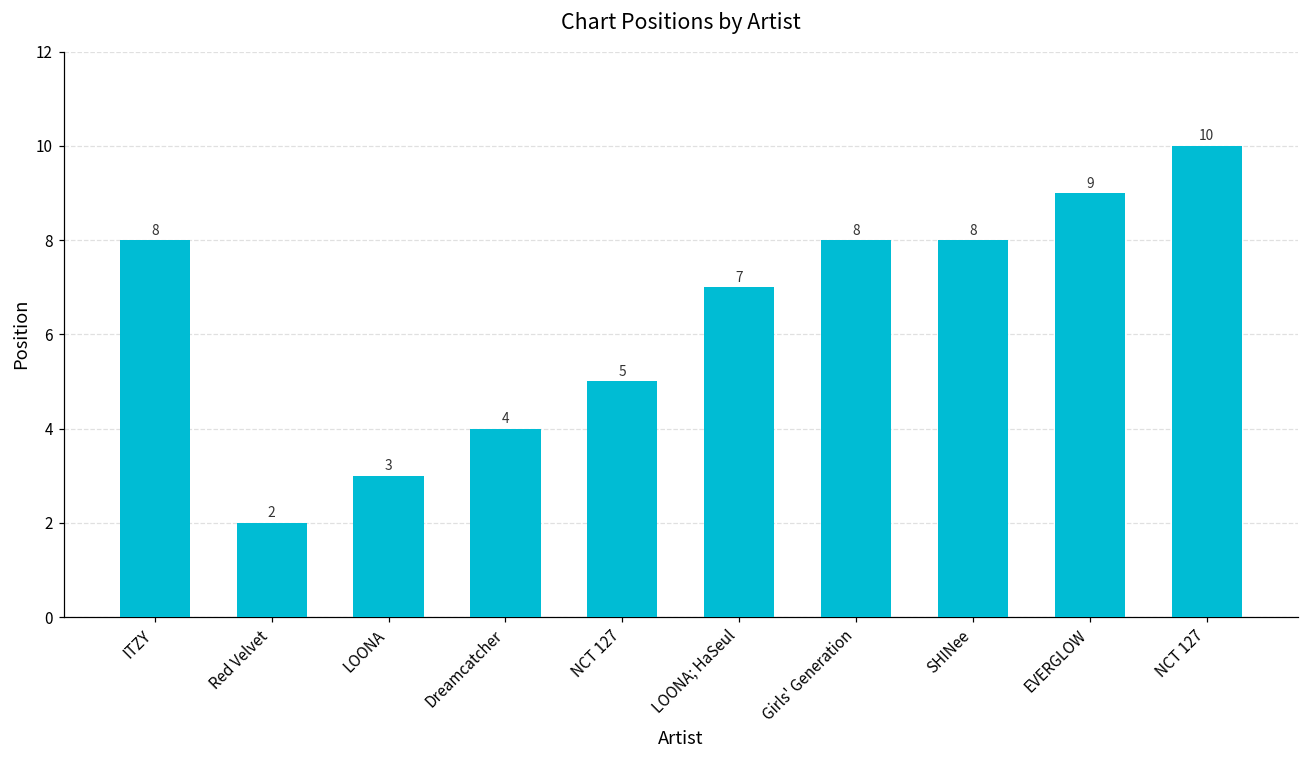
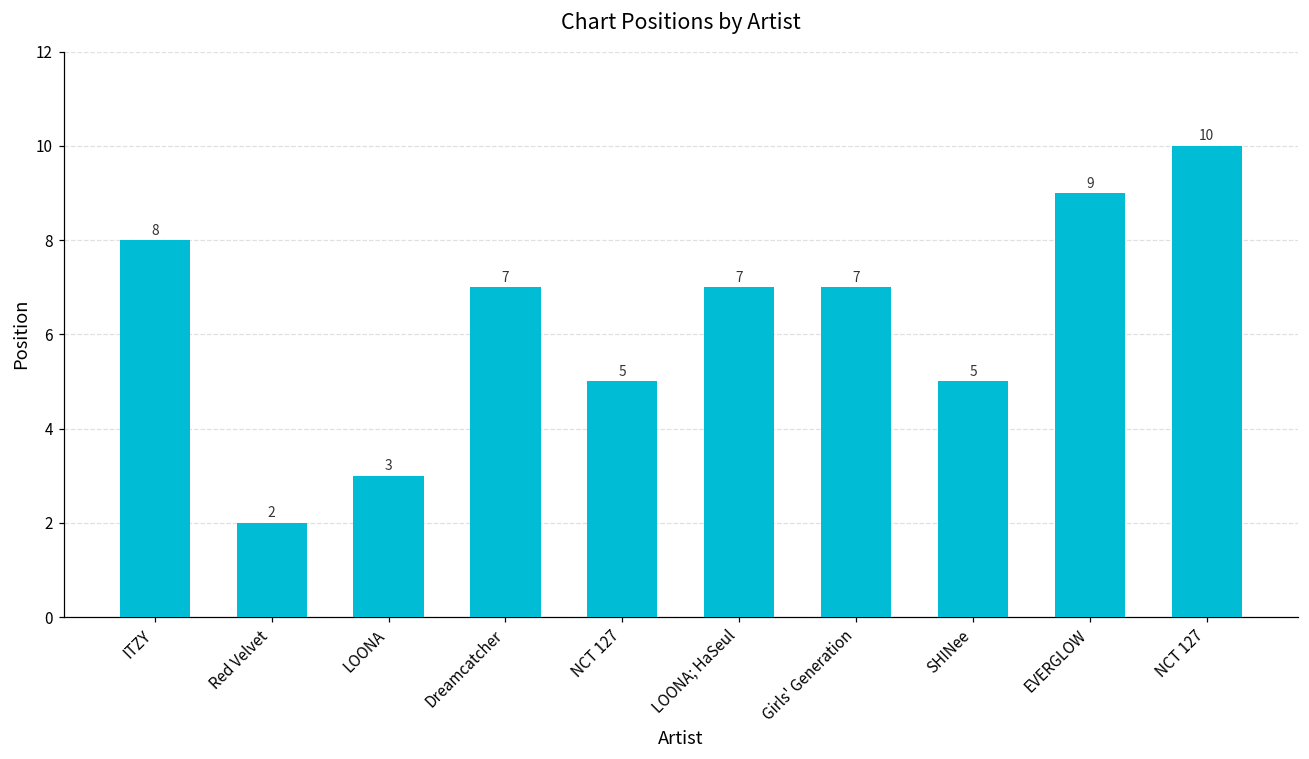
  {
    "ITZY": 8,
    "Red Velvet": 2,
    "LOONA": 3,
-   "Dreamcatcher": 4,
+   "Dreamcatcher": 7,
    "LOONA; HaSeul": 7,
-   "Girls' Generation": 8,
-   "SHINee": 8,
+   "Girls' Generation": 7,
+   "SHINee": 5,
    "EVERGLOW": 9
  }
